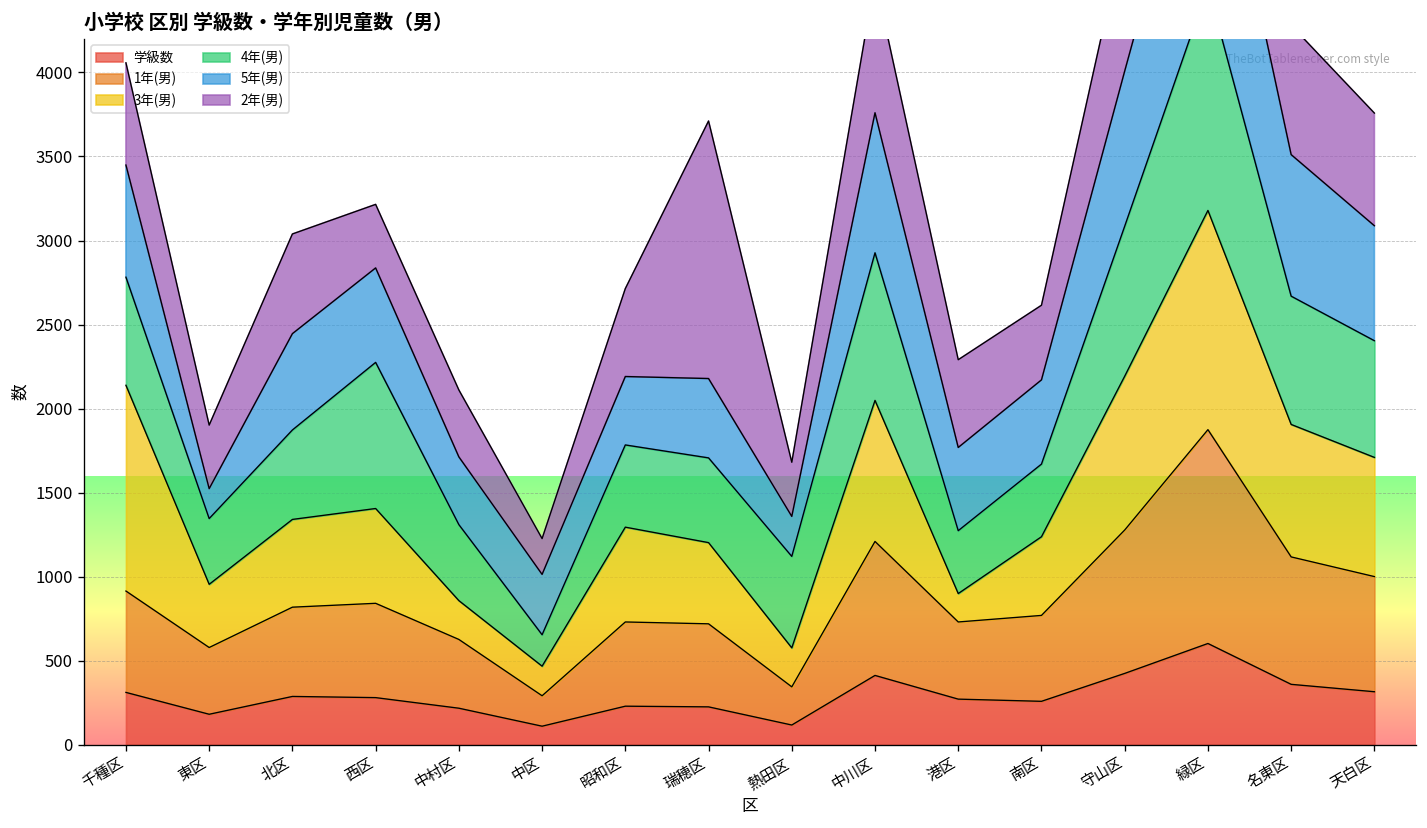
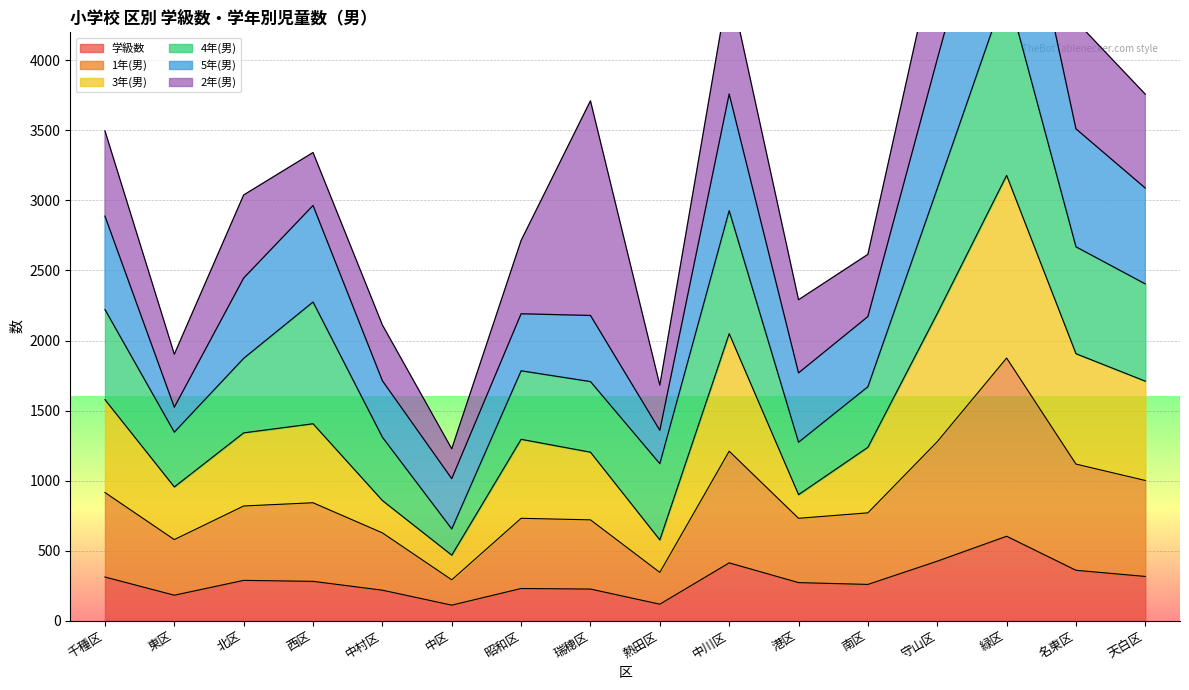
  {
    "3年(男)": {
-     "千種区": 1220,
+     "千種区": 660,
      "東区": 380,
      "北区": 520,
      "西区": 560,
      "中村区": 230,
      "中区": 180,
      "昭和区": 560,
      "瑞穂区": 480,
      "熱田区": 230,
      "中川区": 840,
      "港区": 170,
      "南区": 470,
      "守山区": 920,
      "緑区": 1300,
      "名東区": 790,
      "天白区": 710
    },
    "4年(男)": {
      "千種区": 640,
      "東区": 390,
      "北区": 530,
      "西区": 870,
      "中村区": 450,
      "中区": 190,
      "昭和区": 490,
      "瑞穂区": 500,
      "熱田区": 540,
      "中川区": 880,
      "港区": 370,
      "南区": 430,
      "守山区": 890,
      "名東区": 760,
      "天白区": 690
    },
    "5年(男)": {
      "千種区": 670,
      "東区": 180,
      "北区": 570,
-     "西区": 560,
+     "西区": 690,
      "中村区": 400,
      "中区": 360,
      "昭和区": 410,
      "瑞穂区": 470,
      "熱田区": 240,
      "中川区": 830,
      "港区": 500,
      "南区": 500,
      "守山区": 920,
      "名東区": 840,
      "天白区": 680
    },
    "2年(男)": {
      "東区": 380,
      "北区": 590,
      "西区": 380,
      "中村区": 400,
      "中区": 210,
      "昭和区": 520,
      "瑞穂区": 1530,
      "熱田区": 320,
      "港区": 520,
      "南区": 440,
      "天白区": 670
    }
  }
